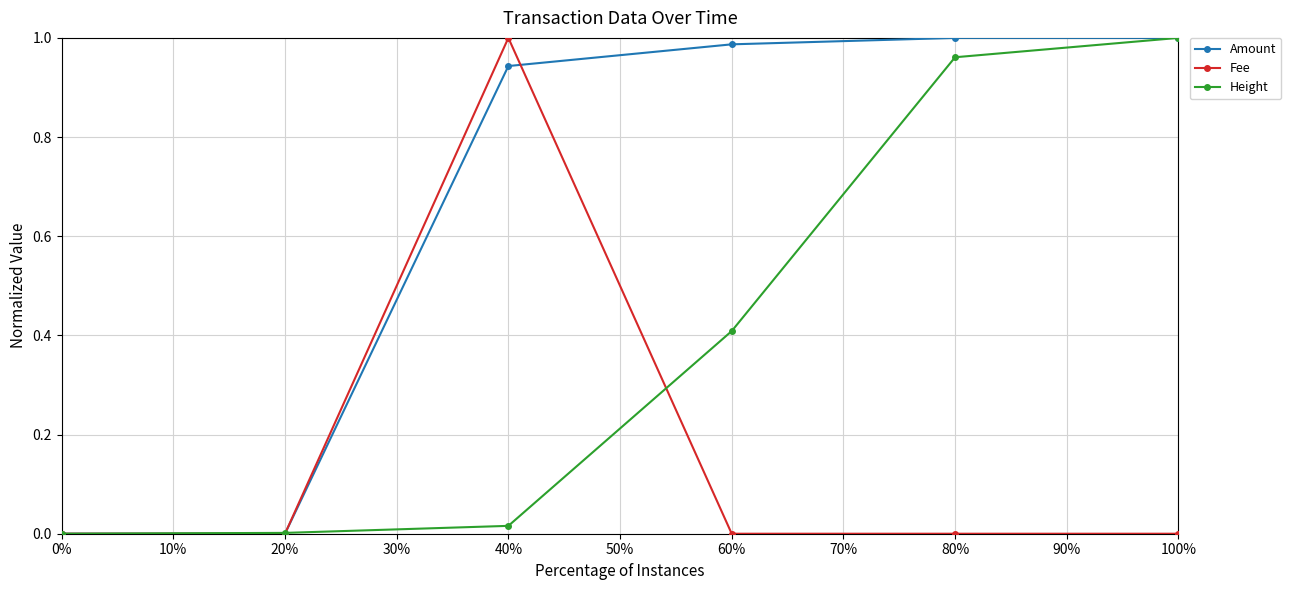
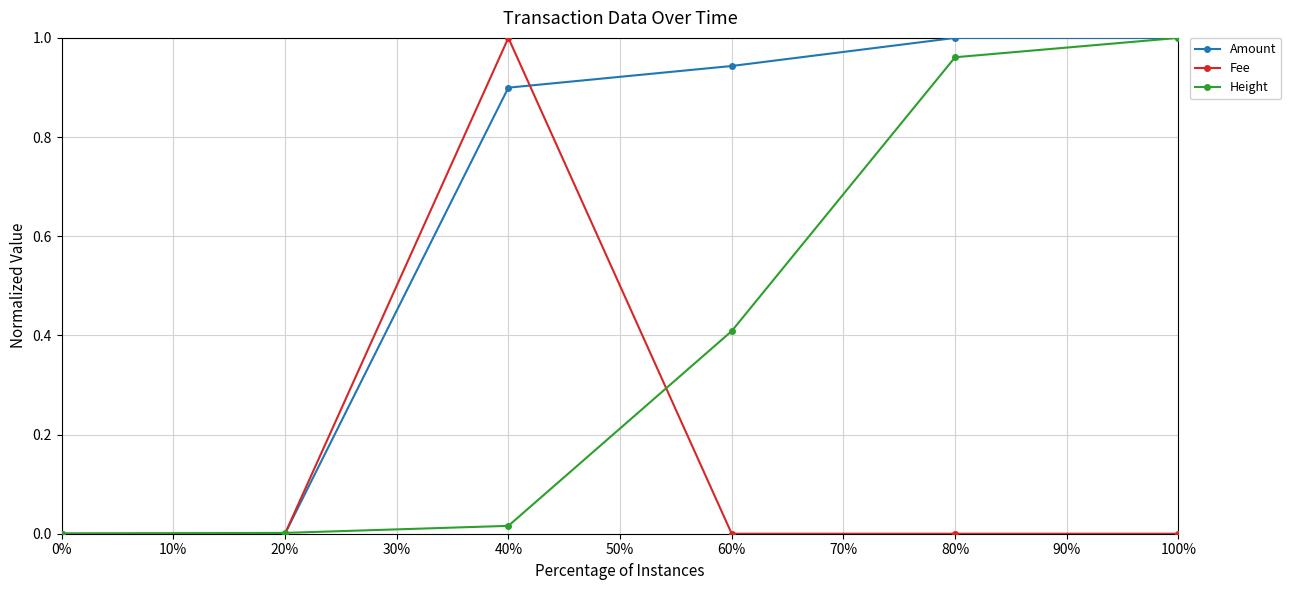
  {
    "Amount": {
-     "40%": 0.94,
-     "60%": 0.99,
+     "40%": 0.90,
+     "60%": 0.94,
      "80%": 1.00
    },
    "Fee": {
      "40%": 1.00,
      "60%": 0.00,
      "80%": 0.00,
      "100%": 0.00
    },
    "Height": {
      "40%": 0.02,
      "60%": 0.41,
      "80%": 0.96
    }
  }
